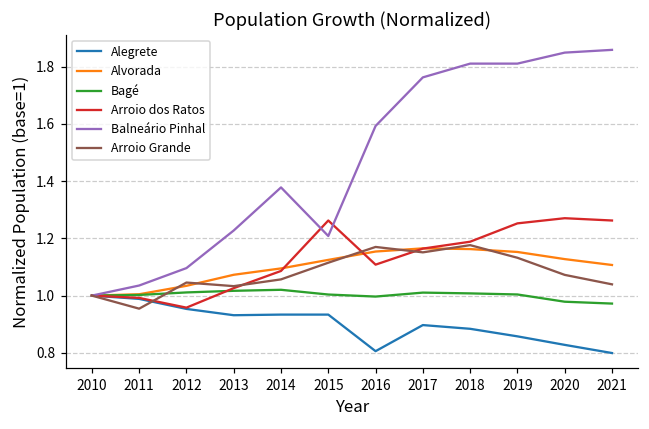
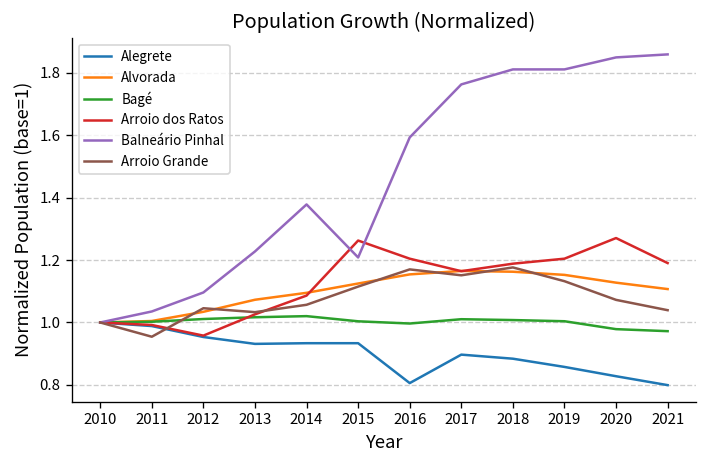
  {
    "Alegrete": {
      "2013": 0.93,
      "2014": 0.93,
      "2015": 0.93,
      "2016": 0.81,
      "2017": 0.90,
      "2018": 0.88,
      "2019": 0.86,
      "2020": 0.83,
      "2021": 0.80
    },
    "Alvorada": {
      "2012": 1.03,
      "2013": 1.07,
      "2016": 1.15,
      "2018": 1.16,
      "2019": 1.15,
      "2020": 1.13,
      "2021": 1.11
    },
    "Bagé": {
      "2012": 1.01,
      "2014": 1.02,
      "2015": 1.00,
      "2016": 1.00,
      "2017": 1.01,
      "2018": 1.01,
      "2019": 1.00,
      "2020": 0.98,
      "2021": 0.97
    },
    "Arroio dos Ratos": {
      "2015": 1.26,
-     "2016": 1.11,
+     "2016": 1.20,
      "2018": 1.19,
-     "2019": 1.25,
+     "2019": 1.20,
      "2020": 1.27,
-     "2021": 1.26
+     "2021": 1.19
    },
    "Balneário Pinhal": {
      "2011": 1.04,
      "2012": 1.10,
      "2013": 1.23,
      "2014": 1.38,
      "2015": 1.21,
      "2016": 1.59,
      "2017": 1.76,
      "2018": 1.81,
      "2019": 1.81,
      "2020": 1.85,
      "2021": 1.86
    },
    "Arroio Grande": {
      "2011": 0.95,
      "2012": 1.05,
      "2014": 1.06,
      "2016": 1.17,
      "2017": 1.15,
      "2018": 1.18,
      "2019": 1.13,
      "2020": 1.07,
      "2021": 1.04
    }
  }
